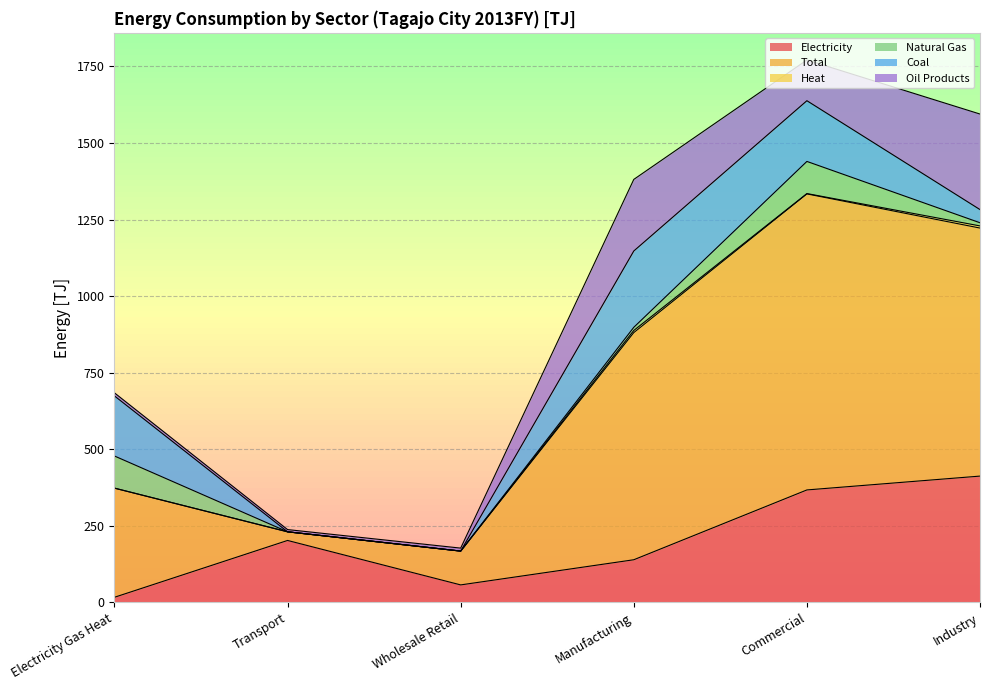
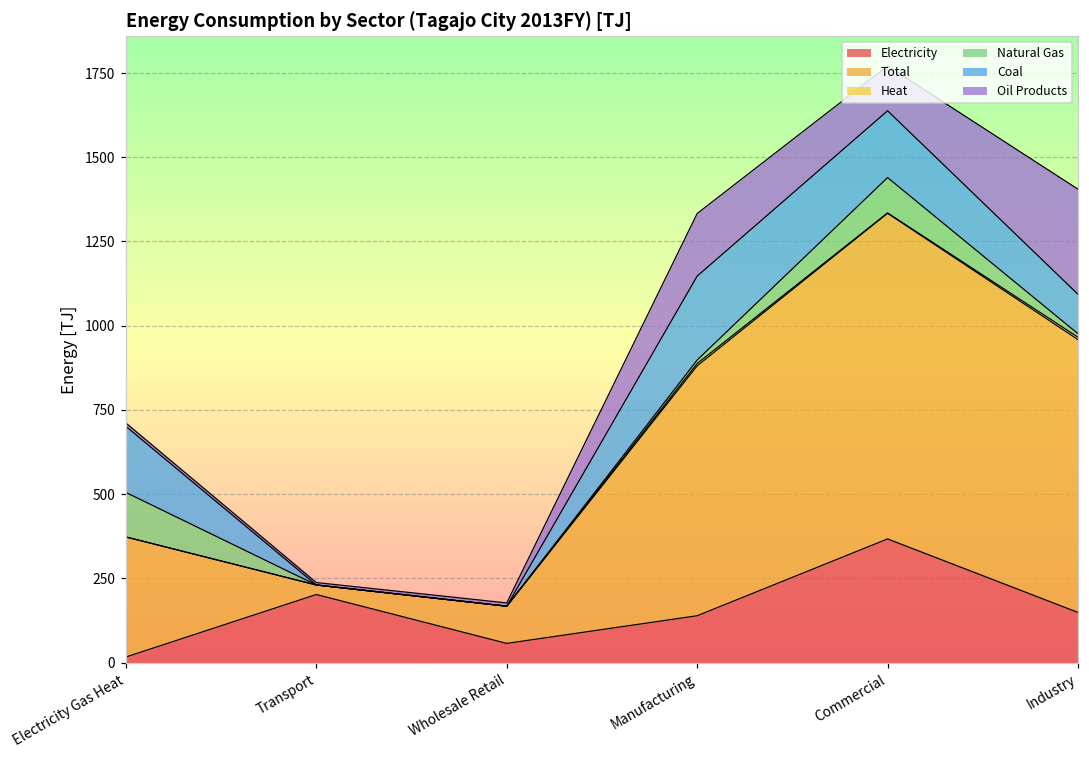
  {
    "Electricity": {
      "Electricity Gas Heat": 20,
      "Transport": 200,
      "Wholesale Retail": 60,
      "Manufacturing": 140,
      "Commercial": 370,
-     "Industry": 410
+     "Industry": 150
    },
    "Natural Gas": {
-     "Electricity Gas Heat": 100,
+     "Electricity Gas Heat": 130,
      "Manufacturing": 10,
      "Commercial": 100,
      "Industry": 10
    },
    "Coal": {
      "Electricity Gas Heat": 200,
      "Manufacturing": 250,
      "Commercial": 200,
-     "Industry": 40
+     "Industry": 120
    },
    "Oil Products": {
      "Electricity Gas Heat": 10,
      "Wholesale Retail": 10,
-     "Manufacturing": 230,
+     "Manufacturing": 190,
      "Industry": 310
    }
  }
